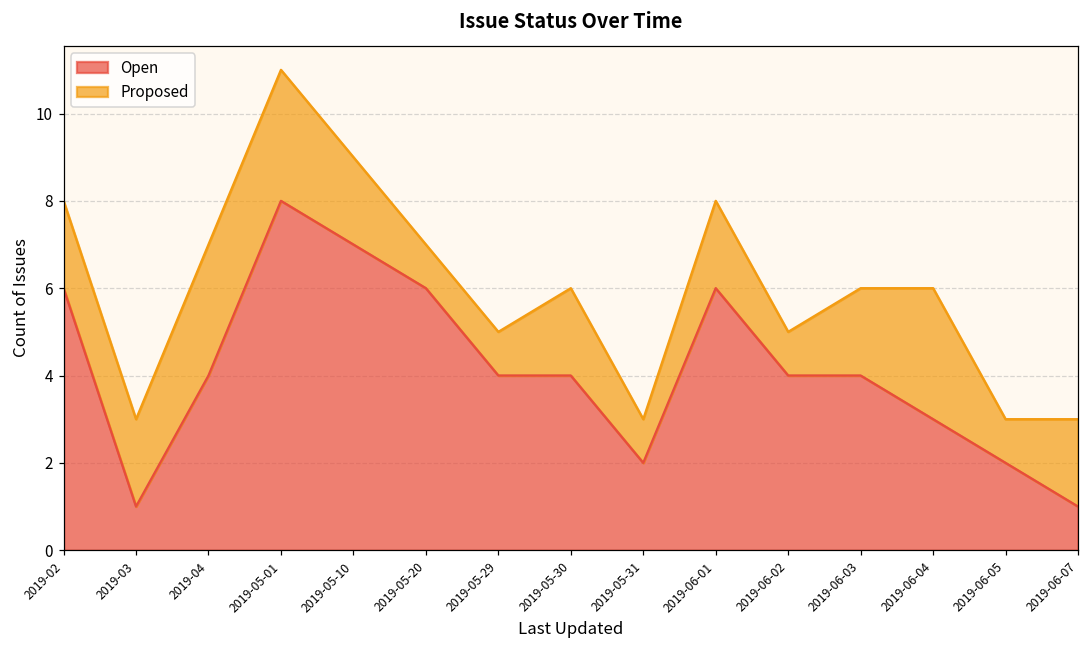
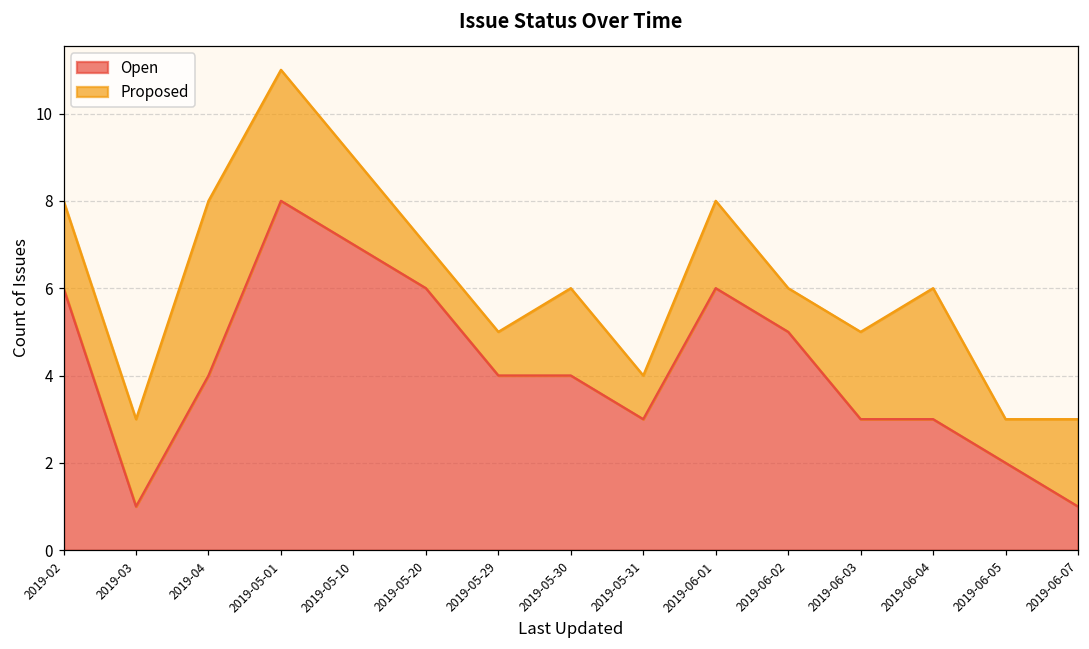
  {
    "Open": {
      "2019-02": 6,
      "2019-03": 1,
      "2019-04": 4,
      "2019-05-01": 8,
      "2019-05-10": 7,
      "2019-05-20": 6,
      "2019-05-29": 4,
      "2019-05-30": 4,
-     "2019-05-31": 2,
+     "2019-05-31": 3,
      "2019-06-01": 6,
-     "2019-06-02": 4,
-     "2019-06-03": 4,
+     "2019-06-02": 5,
+     "2019-06-03": 3,
      "2019-06-04": 3,
      "2019-06-05": 2,
      "2019-06-07": 1
    },
    "Proposed": {
      "2019-02": 2,
      "2019-03": 2,
-     "2019-04": 3,
+     "2019-04": 4,
      "2019-05-01": 3,
      "2019-05-10": 2,
      "2019-05-20": 1,
      "2019-05-29": 1,
      "2019-05-30": 2,
      "2019-05-31": 1,
      "2019-06-01": 2,
      "2019-06-02": 1,
      "2019-06-03": 2,
      "2019-06-04": 3,
      "2019-06-05": 1,
      "2019-06-07": 2
    }
  }
